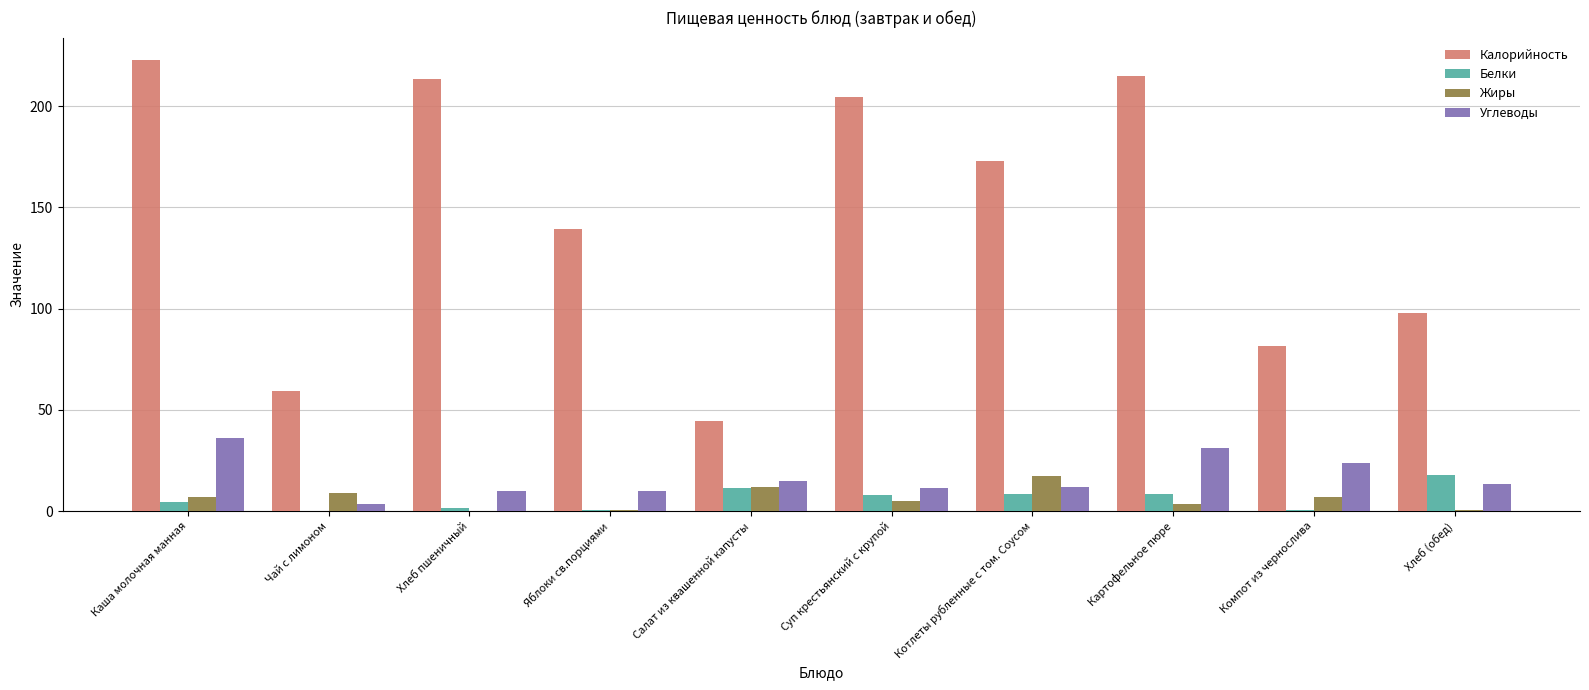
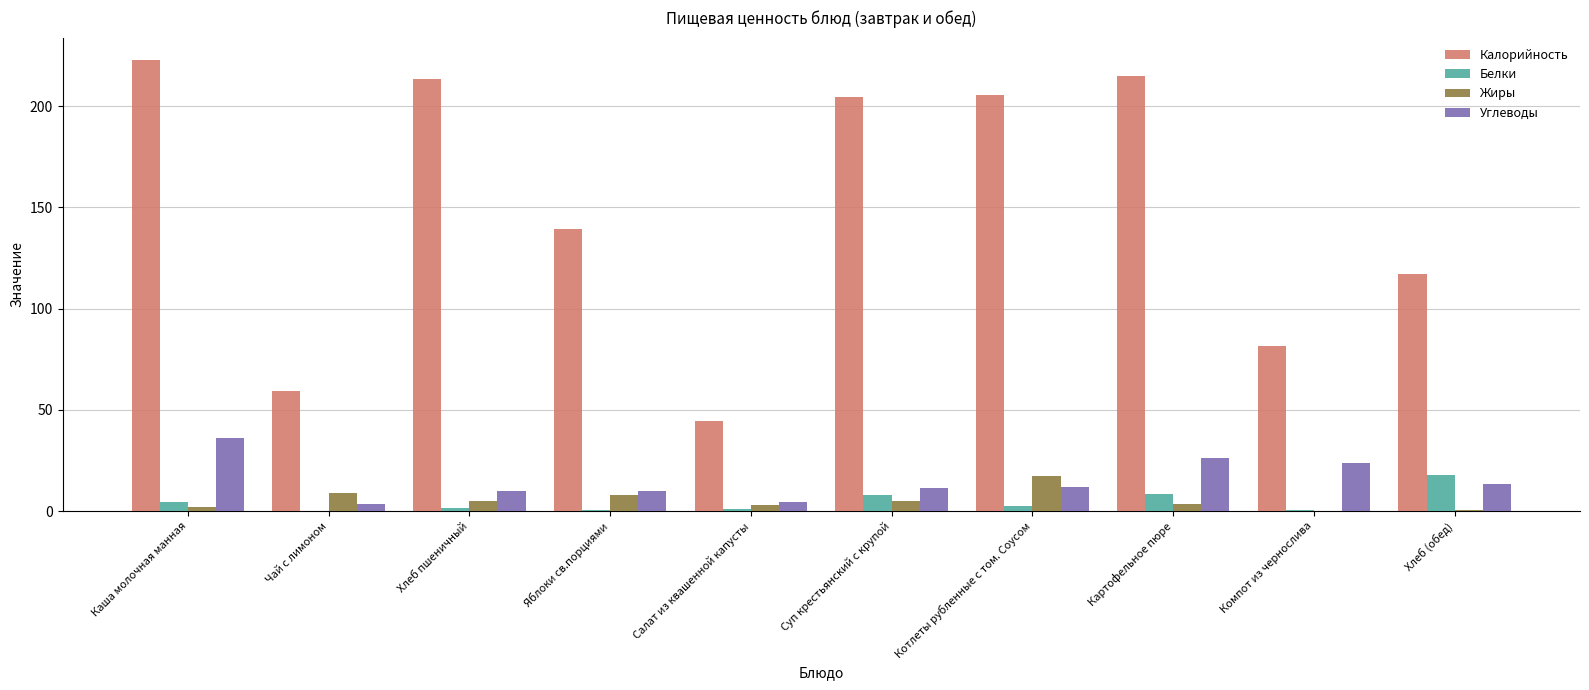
  {
    "Калорийность": {
      "Каша молочная манная": 223,
      "Чай с лимоном": 59,
      "Хлеб пшеничный": 214,
      "Яблоки св.порциями": 140,
      "Салат из квашенной капусты": 44,
      "Суп крестьянский с крупой": 205,
-     "Котлеты рубленные с том. Соусом": 173,
+     "Котлеты рубленные с том. Соусом": 206,
      "Картофельное пюре": 215,
      "Компот из чернослива": 82,
-     "Хлеб (обед)": 98
+     "Хлеб (обед)": 117
    },
    "Белки": {
      "Каша молочная манная": 4,
      "Хлеб пшеничный": 2,
-     "Салат из квашенной капусты": 12,
+     "Салат из квашенной капусты": 1,
      "Суп крестьянский с крупой": 8,
-     "Котлеты рубленные с том. Соусом": 8,
+     "Котлеты рубленные с том. Соусом": 2,
      "Картофельное пюре": 9,
      "Хлеб (обед)": 18
    },
    "Жиры": {
-     "Каша молочная манная": 7,
+     "Каша молочная манная": 2,
      "Чай с лимоном": 9,
-     "Хлеб пшеничный": 0,
-     "Яблоки св.порциями": 0,
-     "Салат из квашенной капусты": 12,
+     "Хлеб пшеничный": 5,
+     "Яблоки св.порциями": 8,
+     "Салат из квашенной капусты": 3,
      "Суп крестьянский с крупой": 5,
      "Котлеты рубленные с том. Соусом": 17,
      "Картофельное пюре": 4,
-     "Компот из чернослива": 7
+     "Компот из чернослива": 0
    },
    "Углеводы": {
      "Каша молочная манная": 36,
      "Чай с лимоном": 4,
      "Хлеб пшеничный": 10,
      "Яблоки св.порциями": 10,
-     "Салат из квашенной капусты": 15,
+     "Салат из квашенной капусты": 5,
      "Суп крестьянский с крупой": 11,
      "Котлеты рубленные с том. Соусом": 12,
-     "Картофельное пюре": 31,
+     "Картофельное пюре": 26,
      "Компот из чернослива": 24,
      "Хлеб (обед)": 13
    }
  }
